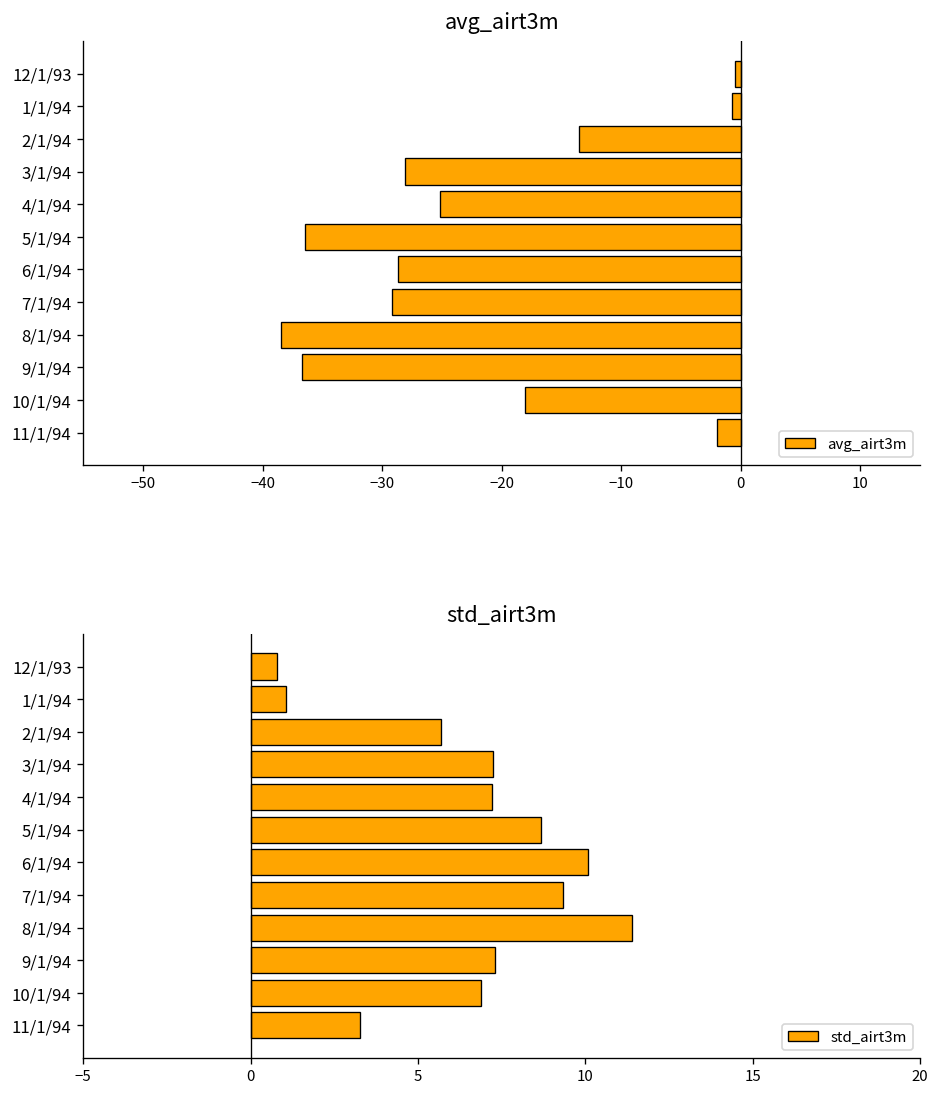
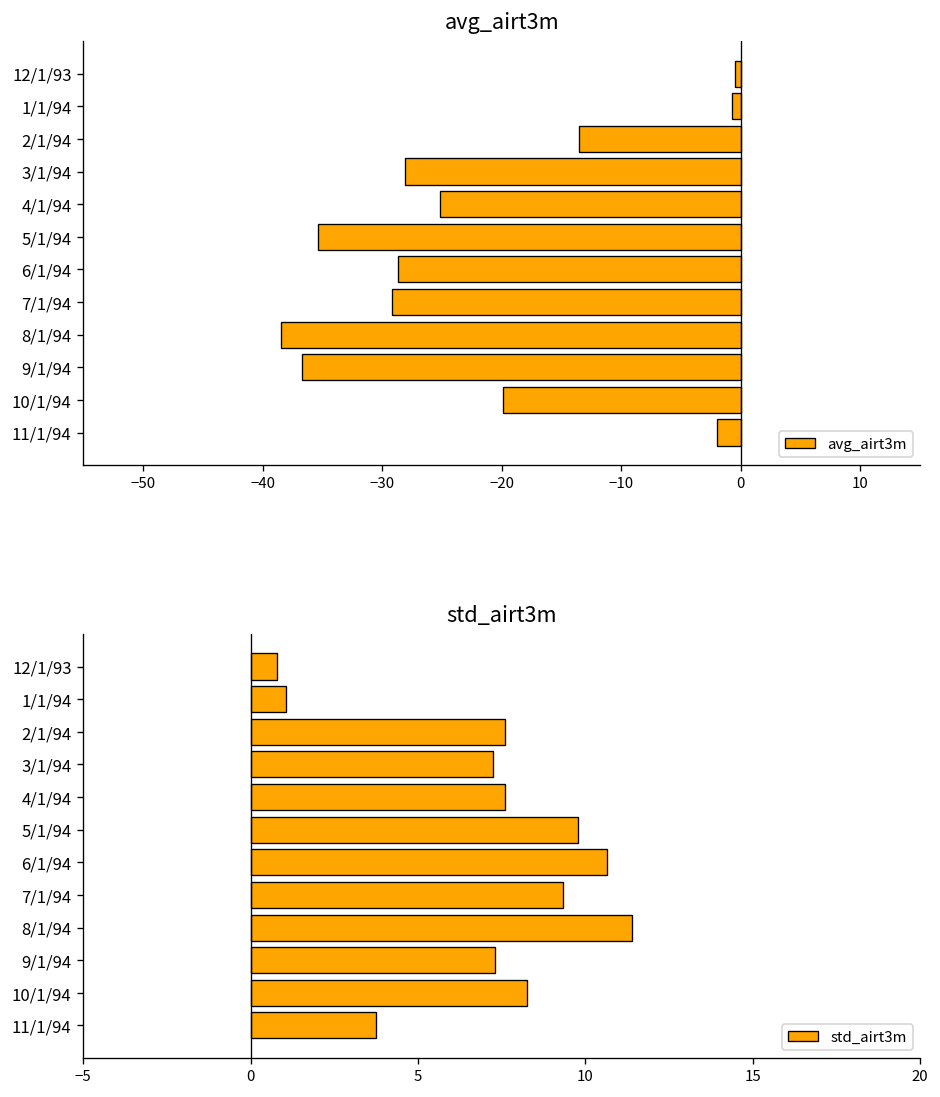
  {
    "avg_airt3m": {
      "12/1/93": 0,
      "1/1/94": -1,
      "2/1/94": -14,
      "3/1/94": -28,
      "4/1/94": -25,
-     "5/1/94": -36,
+     "5/1/94": -35,
      "6/1/94": -29,
      "7/1/94": -29,
      "8/1/94": -38,
      "9/1/94": -37,
-     "10/1/94": -18,
+     "10/1/94": -20,
      "11/1/94": -2
    },
    "std_airt3m": {
      "12/1/93": 0.8,
      "1/1/94": 1.1,
-     "2/1/94": 5.7,
+     "2/1/94": 7.6,
      "3/1/94": 7.2,
-     "4/1/94": 7.2,
-     "5/1/94": 8.7,
-     "6/1/94": 10.1,
+     "4/1/94": 7.6,
+     "5/1/94": 9.8,
+     "6/1/94": 10.7,
      "7/1/94": 9.3,
      "8/1/94": 11.4,
      "9/1/94": 7.3,
-     "10/1/94": 6.9,
-     "11/1/94": 3.3
+     "10/1/94": 8.3,
+     "11/1/94": 3.8
    }
  }
